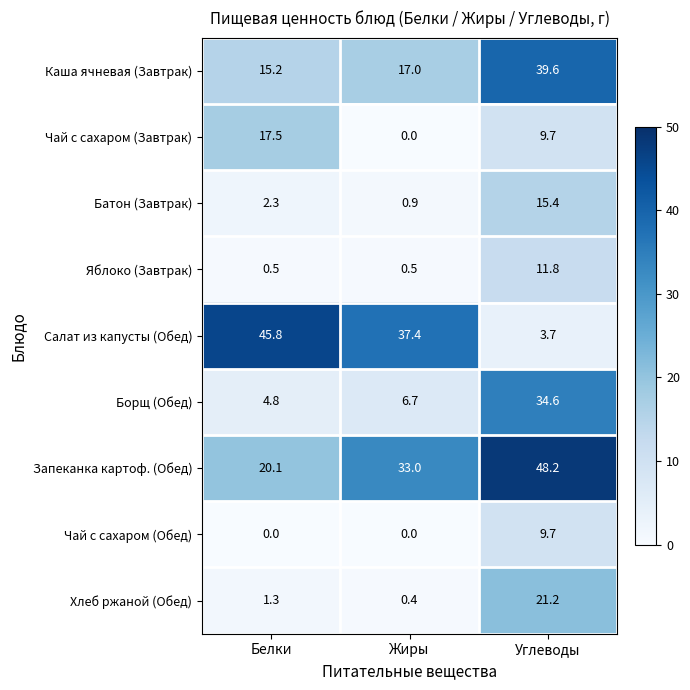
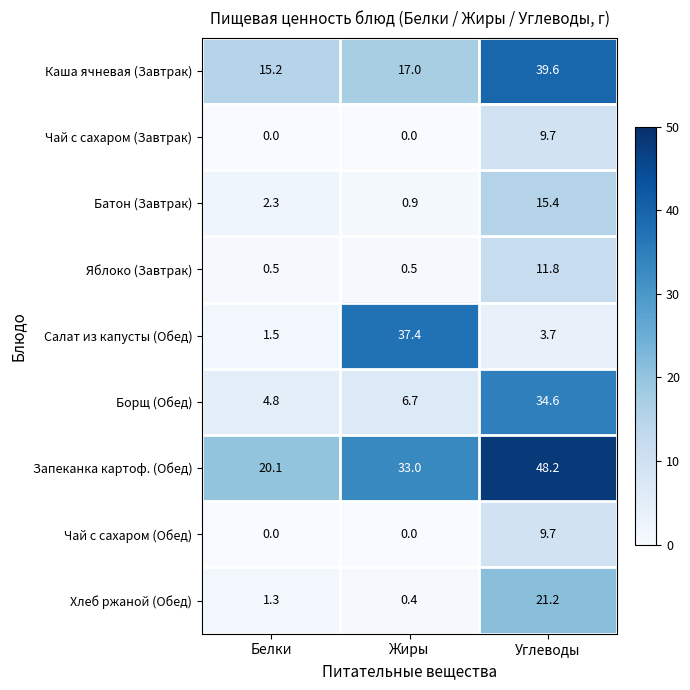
  {
    "Каша ячневая (Завтрак)": {
      "Белки": 15.2,
      "Жиры": 17.0,
      "Углеводы": 39.6
    },
    "Чай с сахаром (Завтрак)": {
-     "Белки": 17.5,
+     "Белки": 0.0,
      "Жиры": 0.0,
      "Углеводы": 9.7
    },
    "Батон (Завтрак)": {
      "Белки": 2.3,
      "Жиры": 0.9,
      "Углеводы": 15.4
    },
    "Яблоко (Завтрак)": {
      "Белки": 0.5,
      "Жиры": 0.5,
      "Углеводы": 11.8
    },
    "Салат из капусты (Обед)": {
-     "Белки": 45.8,
+     "Белки": 1.5,
      "Жиры": 37.4,
      "Углеводы": 3.7
    },
    "Борщ (Обед)": {
      "Белки": 4.8,
      "Жиры": 6.7,
      "Углеводы": 34.6
    },
    "Запеканка картоф. (Обед)": {
      "Белки": 20.1,
      "Жиры": 33.0,
      "Углеводы": 48.2
    },
    "Чай с сахаром (Обед)": {
      "Белки": 0.0,
      "Жиры": 0.0,
      "Углеводы": 9.7
    },
    "Хлеб ржаной (Обед)": {
      "Белки": 1.3,
      "Жиры": 0.4,
      "Углеводы": 21.2
    }
  }
